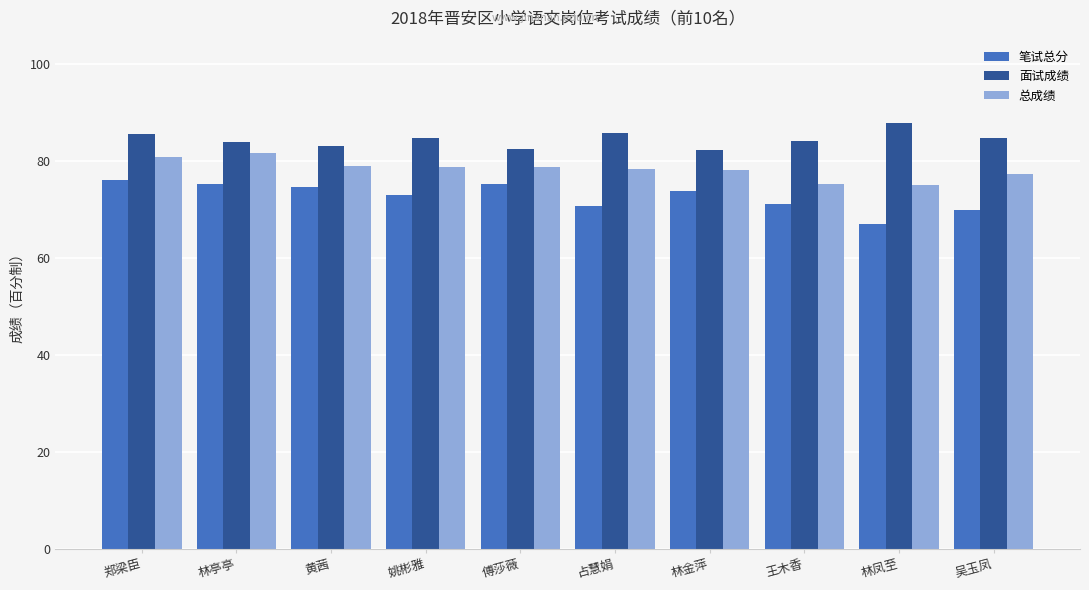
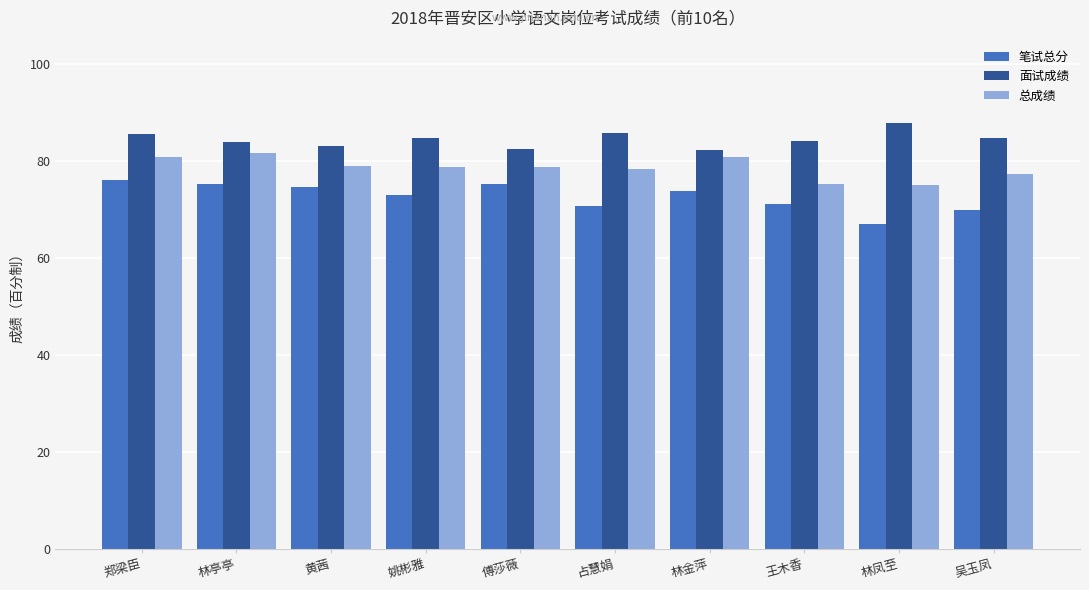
  {
    "总成绩": {
      "郑梁臣": 81,
      "林亭亭": 82,
      "黄茜": 79,
      "姚彬雅": 79,
      "傅莎薇": 79,
      "占慧娟": 78,
-     "林金萍": 78,
+     "林金萍": 81,
      "王木香": 75,
      "林凤至": 75,
      "吴玉凤": 77
    }
  }
